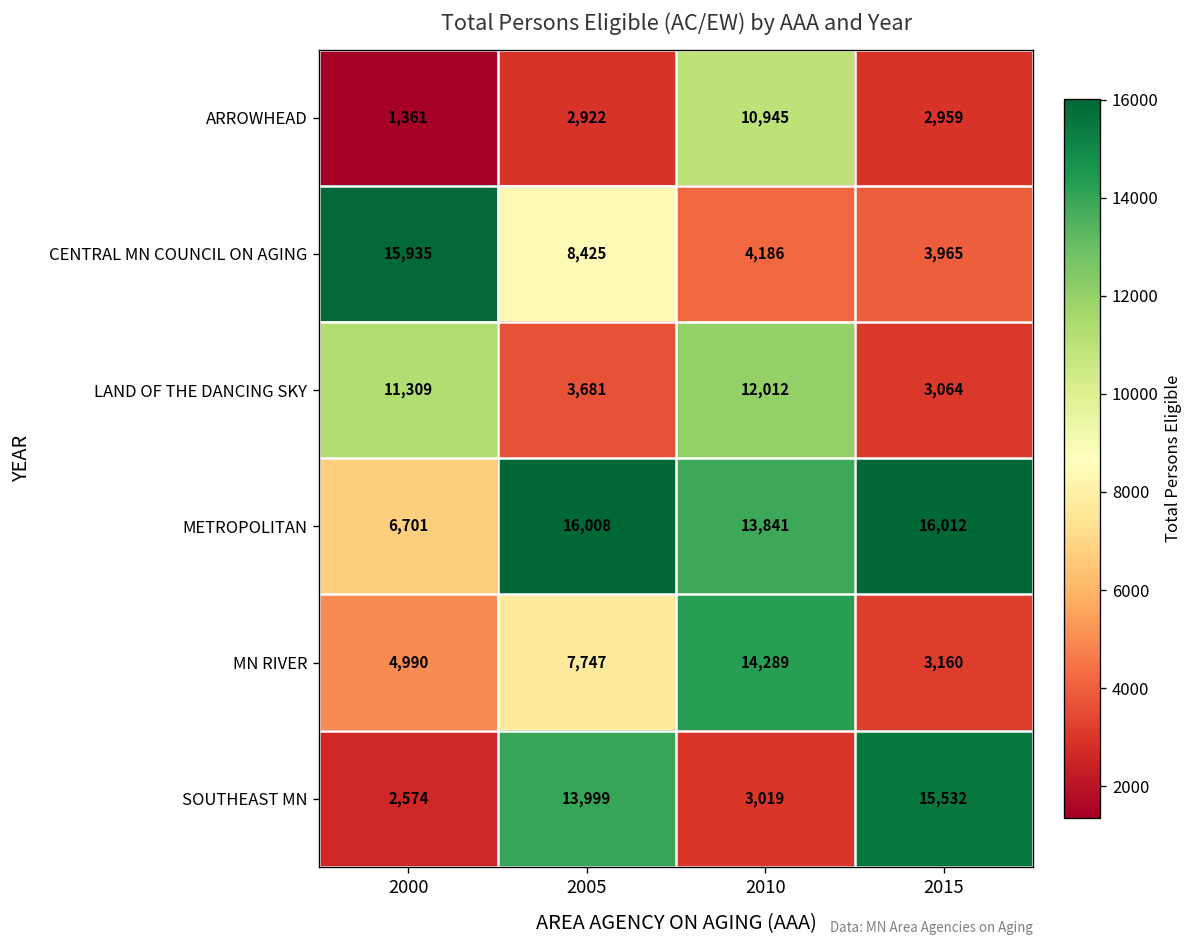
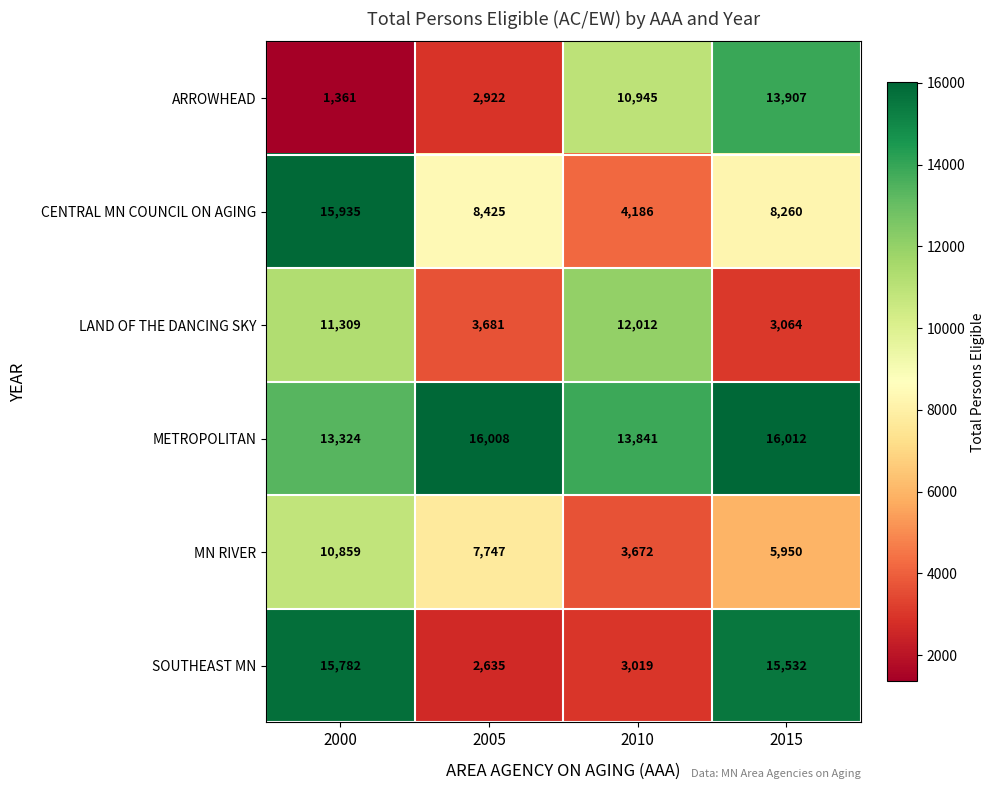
  {
    "ARROWHEAD": {
      "2000": "1,361",
      "2005": "2,922",
      "2010": "10,945",
-     "2015": "2,959"
+     "2015": "13,907"
    },
    "CENTRAL MN COUNCIL ON AGING": {
      "2000": "15,935",
      "2005": "8,425",
      "2010": "4,186",
-     "2015": "3,965"
+     "2015": "8,260"
    },
    "LAND OF THE DANCING SKY": {
      "2000": "11,309",
      "2005": "3,681",
      "2010": "12,012",
      "2015": "3,064"
    },
    "METROPOLITAN": {
-     "2000": "6,701",
+     "2000": "13,324",
      "2005": "16,008",
      "2010": "13,841",
      "2015": "16,012"
    },
    "MN RIVER": {
-     "2000": "4,990",
+     "2000": "10,859",
      "2005": "7,747",
-     "2010": "14,289",
-     "2015": "3,160"
+     "2010": "3,672",
+     "2015": "5,950"
    },
    "SOUTHEAST MN": {
-     "2000": "2,574",
-     "2005": "13,999",
+     "2000": "15,782",
+     "2005": "2,635",
      "2010": "3,019",
      "2015": "15,532"
    }
  }
